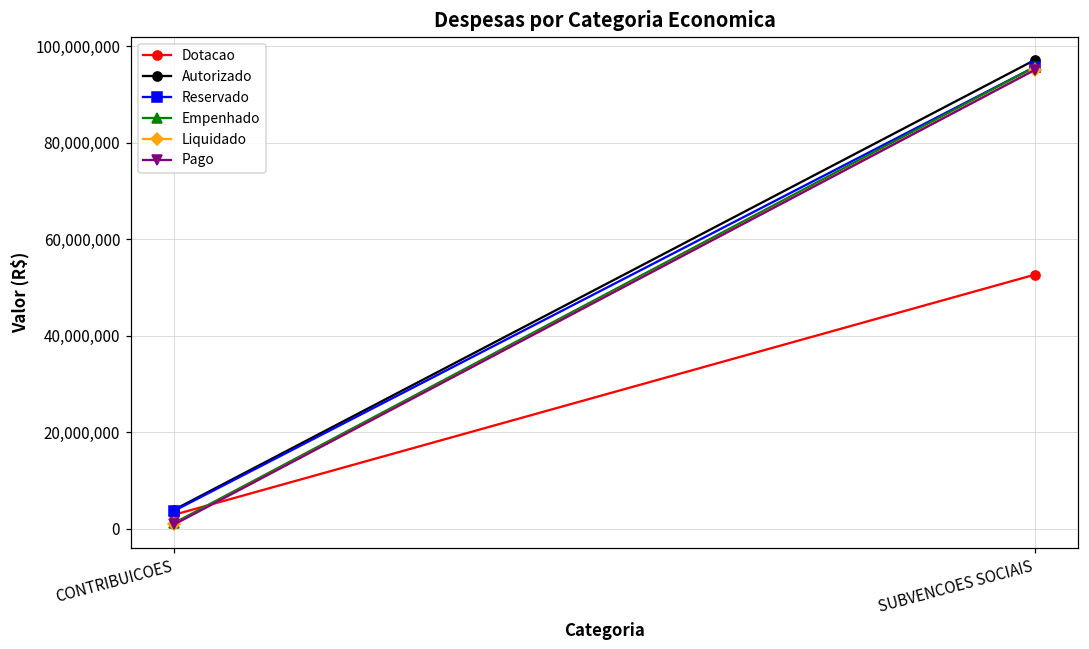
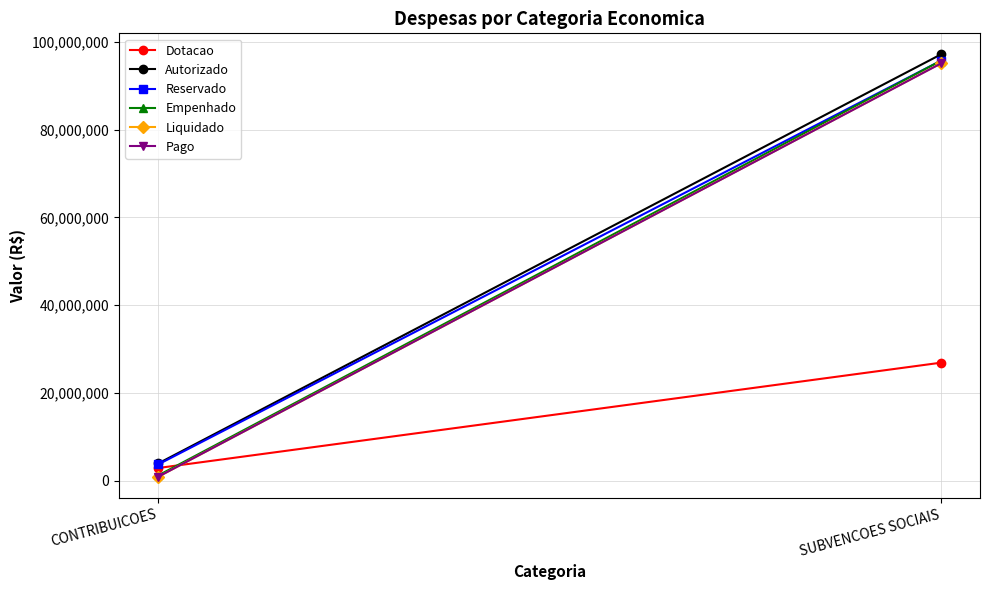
  {
    "Dotacao": {
      "CONTRIBUICOES": "3,000,000",
-     "SUBVENCOES SOCIAIS": "53,000,000"
+     "SUBVENCOES SOCIAIS": "27,000,000"
    },
    "Autorizado": {
      "SUBVENCOES SOCIAIS": "97,000,000"
    }
  }
